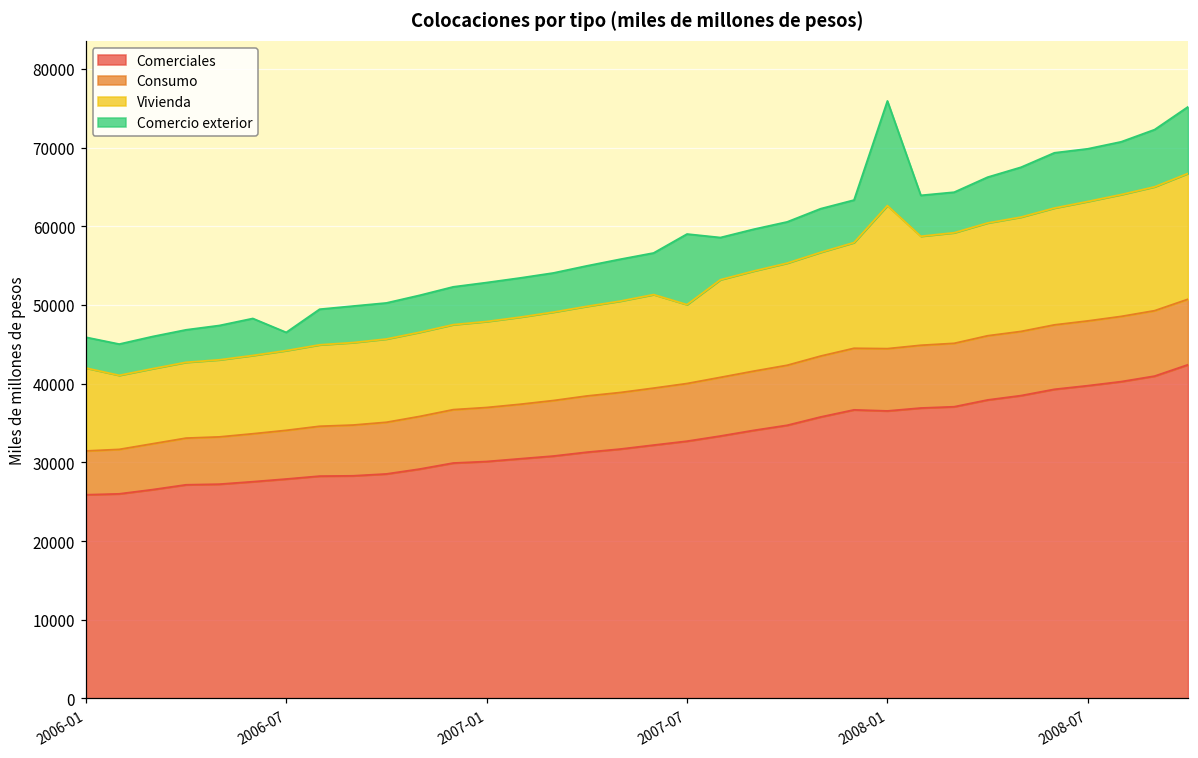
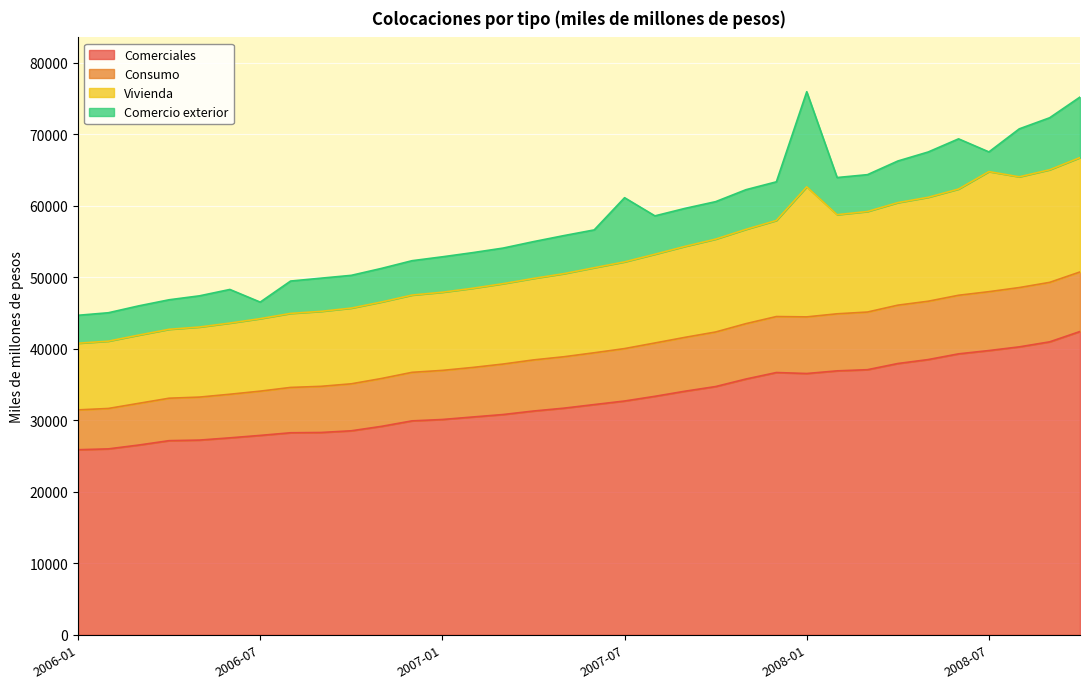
  {
    "Vivienda": {
-     "2006-01": 11000,
+     "2006-01": 9000,
      "2006-07": 10000,
      "2007-01": 11000,
-     "2007-07": 10000,
+     "2007-07": 12000,
      "2008-01": 18000,
-     "2008-07": 15000
+     "2008-07": 17000
    },
    "Comercio exterior": {
      "2006-01": 4000,
      "2006-07": 2000,
      "2007-01": 5000,
      "2007-07": 9000,
      "2008-01": 13000,
-     "2008-07": 7000
+     "2008-07": 3000
    }
  }
